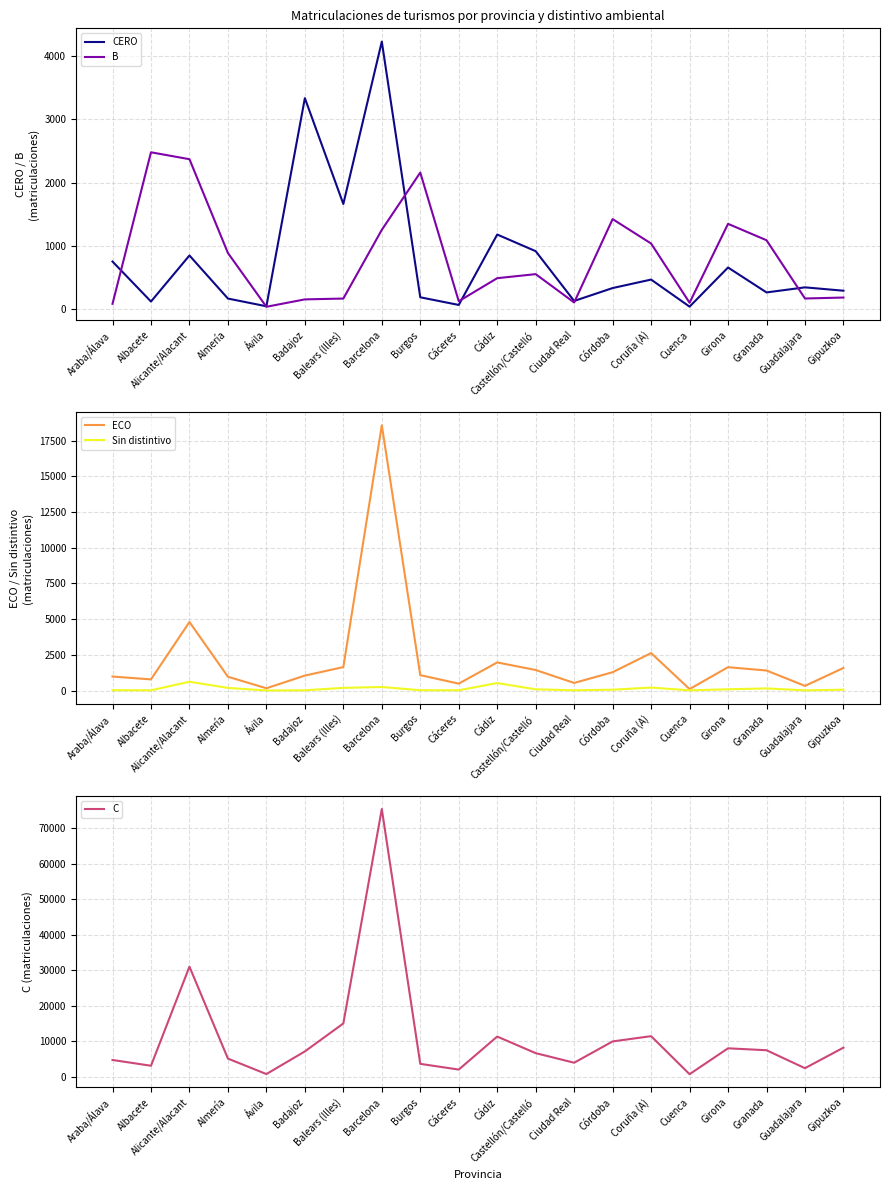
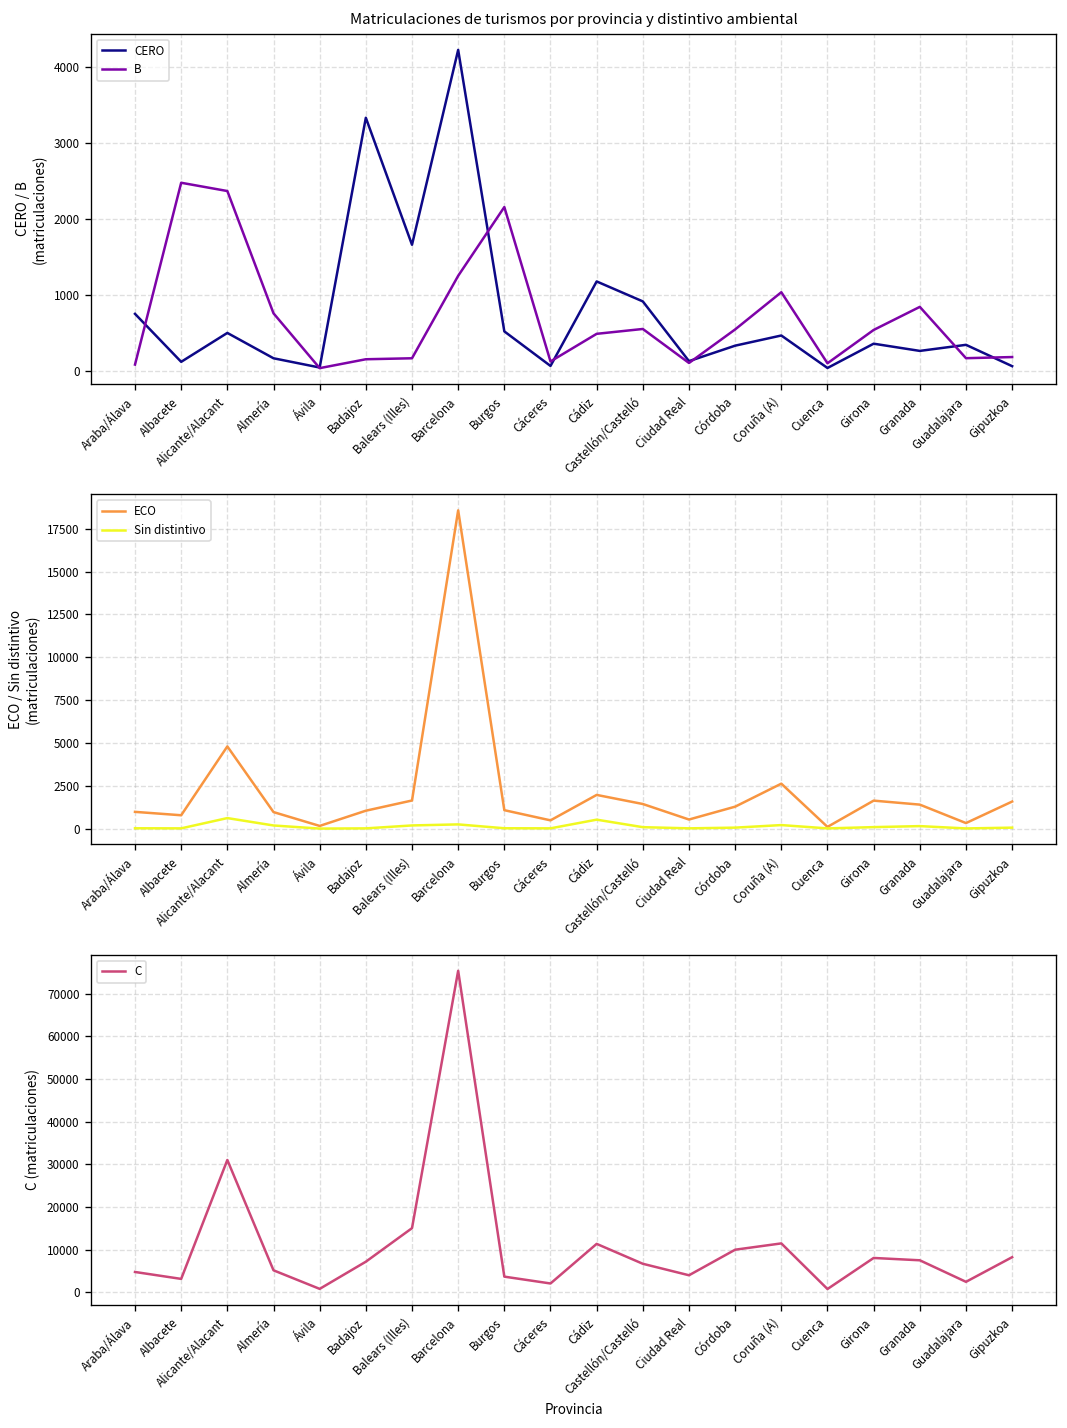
  {
    "Matriculaciones de turismos por provincia y distintivo ambiental": {
      "CERO": {
        "Araba/Álava": 800,
        "Albacete": 100,
-       "Alicante/Alacant": 800,
+       "Alicante/Alacant": 500,
        "Almería": 200,
        "Badajoz": 3300,
        "Balears (Illes)": 1700,
        "Barcelona": 4200,
-       "Burgos": 200,
+       "Burgos": 500,
        "Cáceres": 100,
        "Cádiz": 1200,
        "Castellón/Castelló": 900,
        "Córdoba": 300,
        "Coruña (A)": 500,
        "Cuenca": 0,
-       "Girona": 700,
+       "Girona": 400,
        "Granada": 300,
        "Guadalajara": 300,
-       "Gipuzkoa": 300
+       "Gipuzkoa": 100
      },
      "B": {
        "Araba/Álava": 100,
        "Albacete": 2500,
        "Alicante/Alacant": 2400,
-       "Almería": 900,
+       "Almería": 800,
        "Badajoz": 200,
        "Balears (Illes)": 200,
        "Barcelona": 1300,
        "Burgos": 2200,
        "Cáceres": 100,
        "Cádiz": 500,
        "Castellón/Castelló": 600,
-       "Córdoba": 1400,
+       "Córdoba": 500,
        "Coruña (A)": 1000,
        "Cuenca": 100,
-       "Girona": 1300,
-       "Granada": 1100,
+       "Girona": 500,
+       "Granada": 800,
        "Guadalajara": 200,
        "Gipuzkoa": 200
      }
    }
  }
